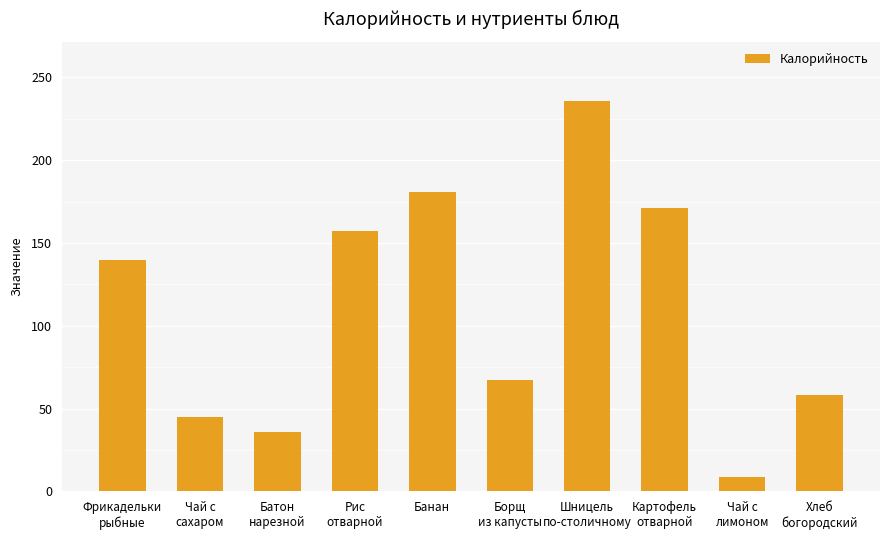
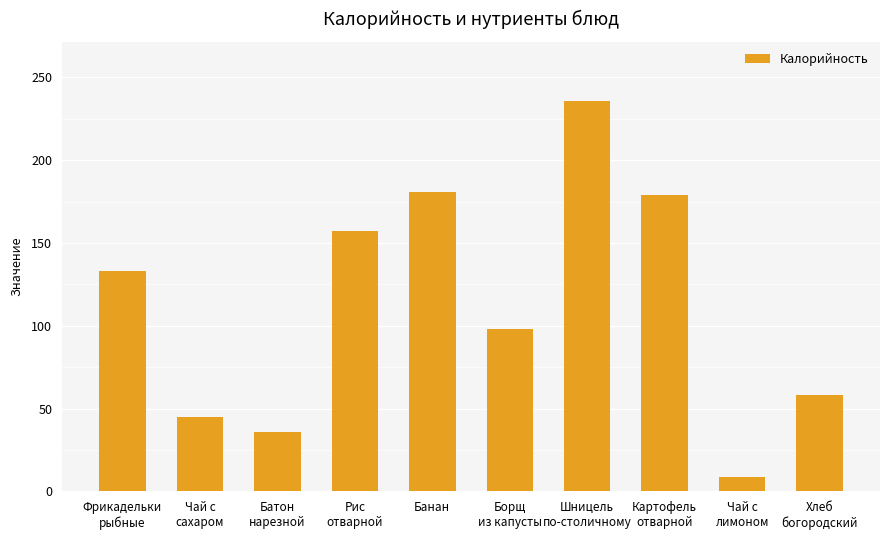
  {
-   "Фрикадельки рыбные": 140,
+   "Фрикадельки рыбные": 133,
    "Чай с сахаром": 45,
    "Батон нарезной": 36,
    "Рис отварной": 157,
    "Банан": 181,
-   "Борщ из капусты": 67,
+   "Борщ из капусты": 98,
    "Шницель по-столичному": 236,
-   "Картофель отварной": 171,
+   "Картофель отварной": 179,
    "Чай с лимоном": 9,
    "Хлеб богородский": 58
  }
